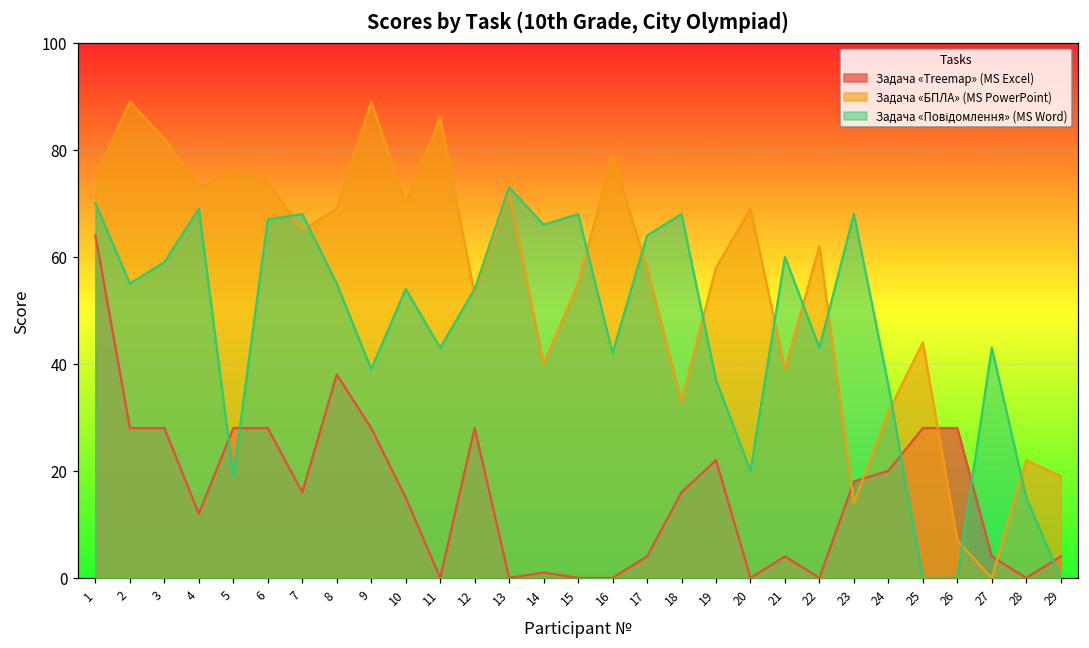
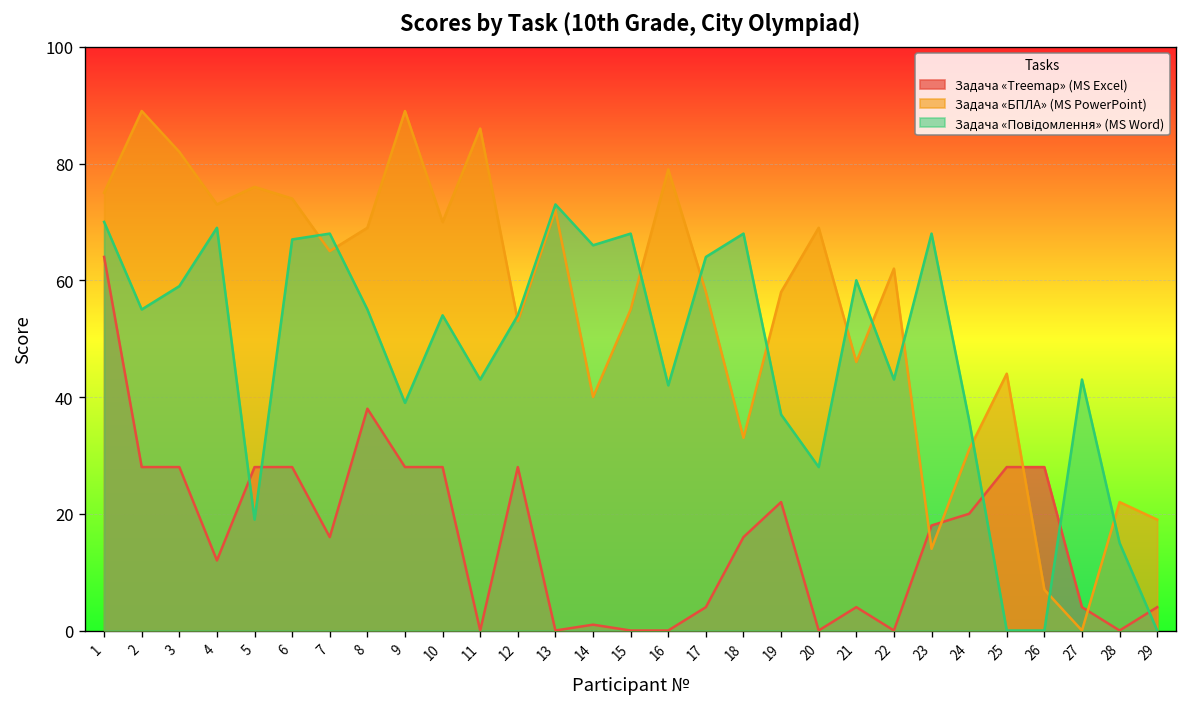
  {
    "Задача «Treemap» (MS Excel)": {
      "1": 64,
      "2": 28,
      "3": 28,
      "4": 12,
      "5": 28,
      "6": 28,
      "7": 16,
      "8": 38,
      "9": 28,
-     "10": 15,
+     "10": 28,
      "11": 0,
      "12": 28,
      "13": 0,
      "14": 1,
      "15": 0,
      "16": 0,
      "17": 4,
      "18": 16,
      "19": 22,
      "20": 0,
      "21": 4,
      "22": 0,
      "23": 18,
      "24": 20,
      "25": 28,
      "26": 28,
      "27": 4,
      "28": 0,
      "29": 4
    },
    "Задача «БПЛА» (MS PowerPoint)": {
      "1": 75,
      "2": 89,
      "3": 82,
      "4": 73,
      "5": 76,
      "6": 74,
      "7": 65,
      "8": 69,
      "9": 89,
      "10": 70,
      "11": 86,
      "12": 53,
      "13": 72,
      "14": 40,
      "15": 55,
      "16": 79,
      "17": 58,
      "18": 33,
      "19": 58,
      "20": 69,
-     "21": 39,
+     "21": 46,
      "22": 62,
      "23": 14,
      "24": 31,
      "25": 44,
      "26": 7,
      "27": 0,
      "28": 22,
      "29": 19
    },
    "Задача «Повідомлення» (MS Word)": {
      "1": 70,
      "2": 55,
      "3": 59,
      "4": 69,
      "5": 19,
      "6": 67,
      "7": 68,
      "8": 55,
      "9": 39,
      "10": 54,
      "11": 43,
      "12": 54,
      "13": 73,
      "14": 66,
      "15": 68,
      "16": 42,
      "17": 64,
      "18": 68,
      "19": 37,
-     "20": 20,
+     "20": 28,
      "21": 60,
      "22": 43,
      "23": 68,
      "24": 36,
      "25": 0,
      "26": 0,
      "27": 43,
      "28": 15,
      "29": 0
    }
  }
